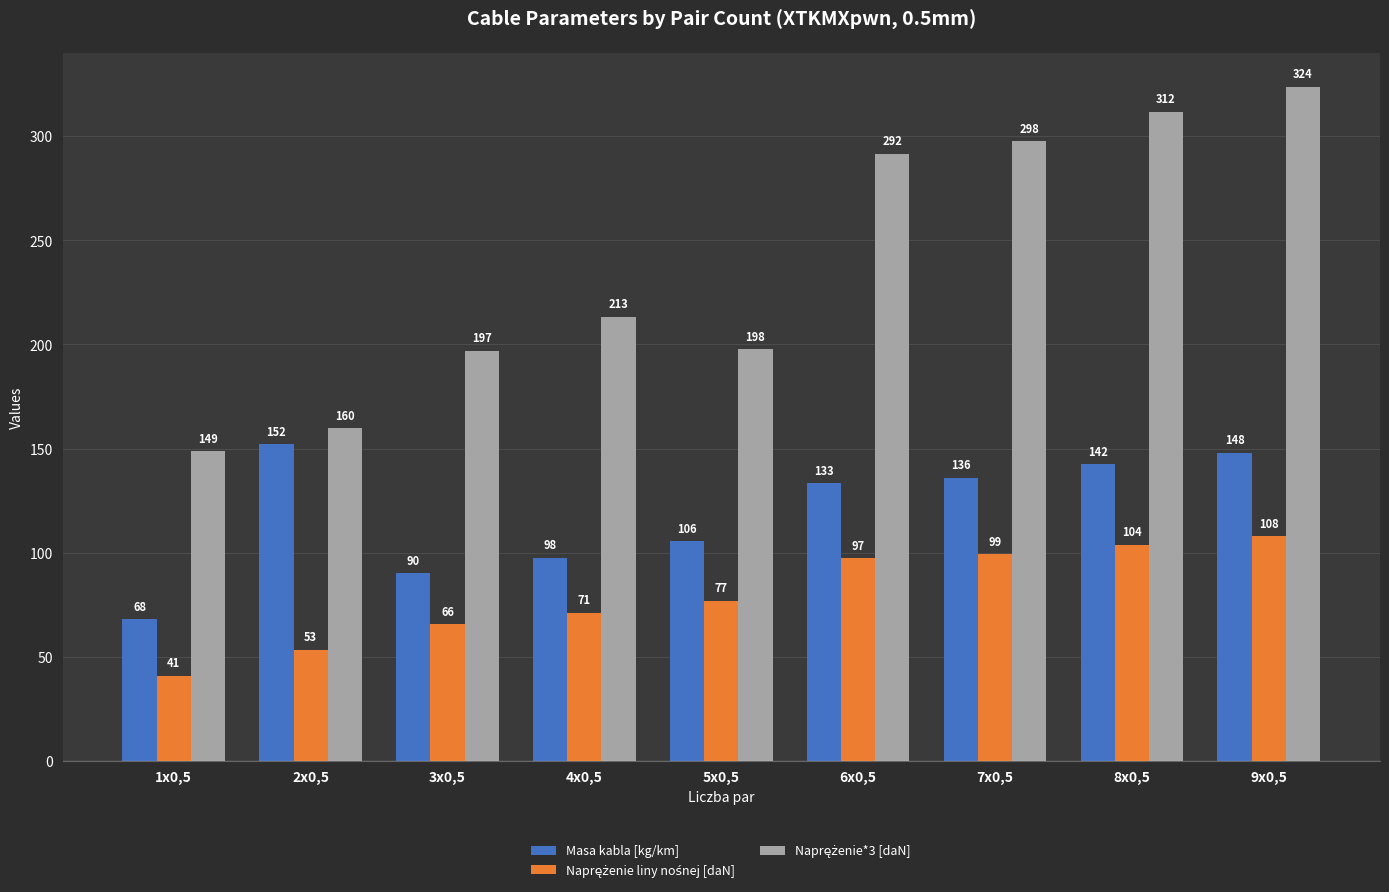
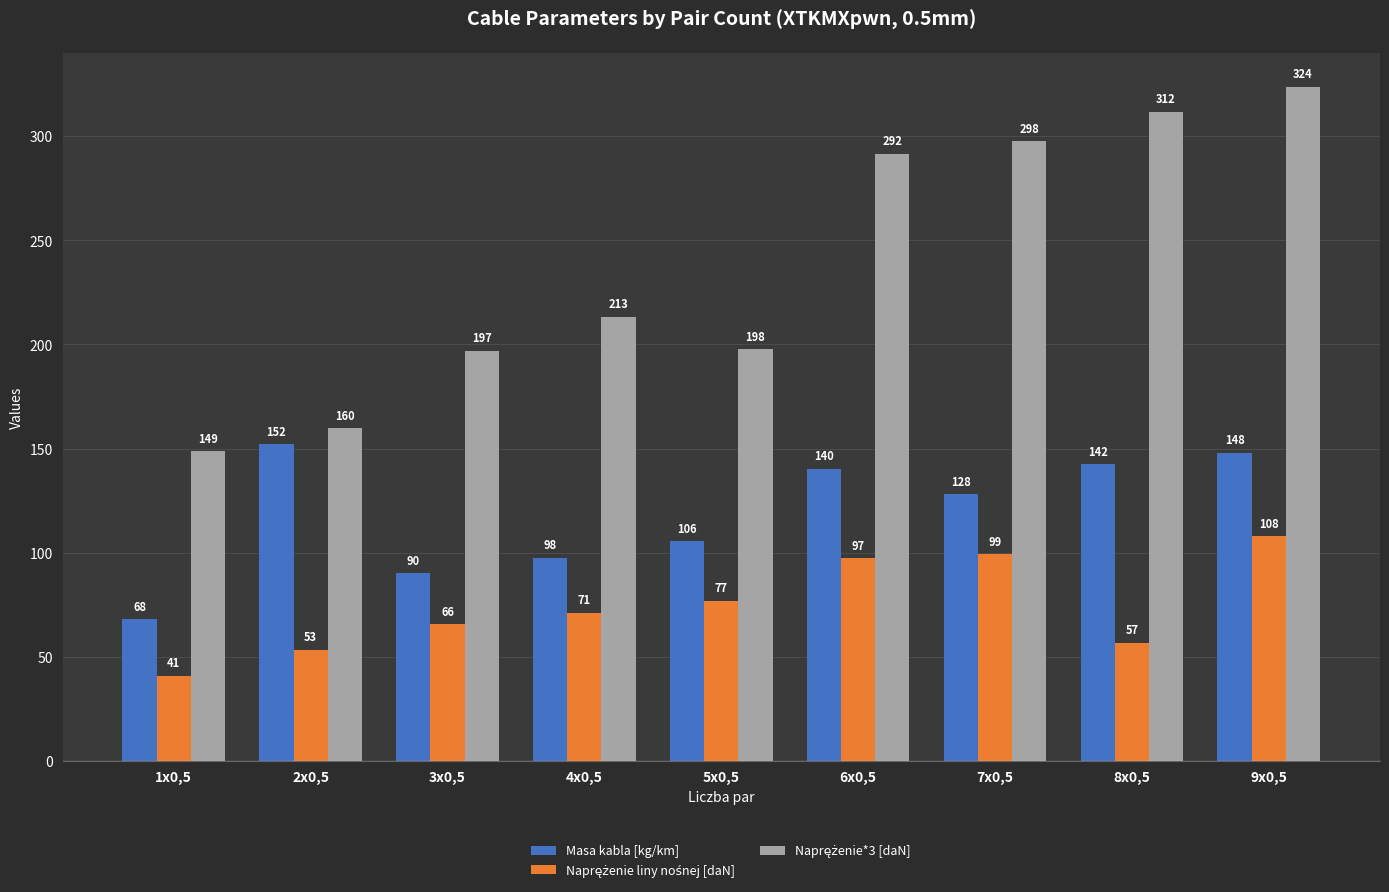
  {
    "Masa kabla [kg/km]": {
      "1x0,5": 68,
      "2x0,5": 152,
      "3x0,5": 90,
      "4x0,5": 98,
      "5x0,5": 106,
-     "6x0,5": 133,
-     "7x0,5": 136,
+     "6x0,5": 140,
+     "7x0,5": 128,
      "8x0,5": 142,
      "9x0,5": 148
    },
    "Naprężenie liny nośnej [daN]": {
      "1x0,5": 41,
      "2x0,5": 53,
      "3x0,5": 66,
      "4x0,5": 71,
      "5x0,5": 77,
      "6x0,5": 97,
      "7x0,5": 99,
-     "8x0,5": 104,
+     "8x0,5": 57,
      "9x0,5": 108
    },
    "Naprężenie*3 [daN]": {
      "1x0,5": 149,
      "2x0,5": 160,
      "3x0,5": 197,
      "4x0,5": 213,
      "5x0,5": 198,
      "6x0,5": 292,
      "7x0,5": 298,
      "8x0,5": 312,
      "9x0,5": 324
    }
  }
